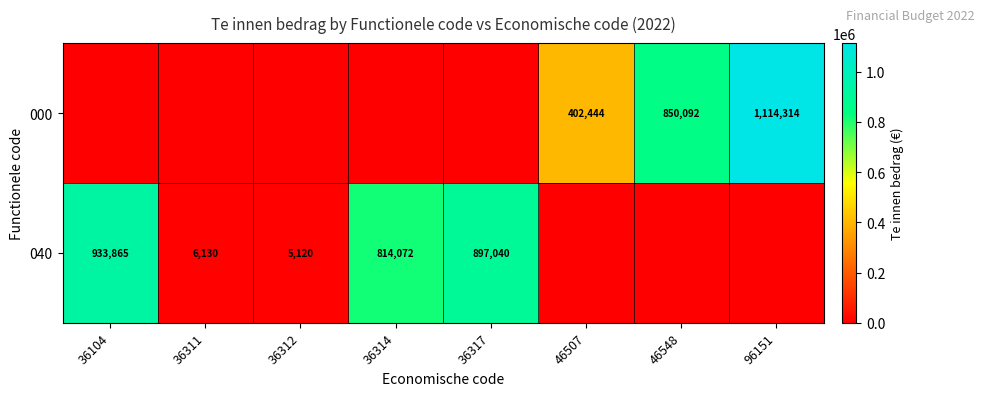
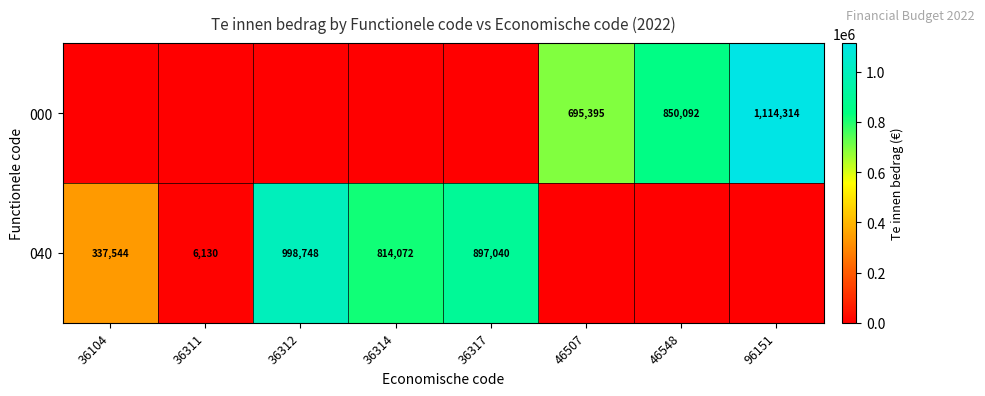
  {
    "000": {
-     "46507": "402,444",
+     "46507": "695,395",
      "46548": "850,092",
      "96151": "1,114,314"
    },
    "040": {
-     "36104": "933,865",
+     "36104": "337,544",
      "36311": "6,130",
-     "36312": "5,120",
+     "36312": "998,748",
      "36314": "814,072",
      "36317": "897,040"
    }
  }
